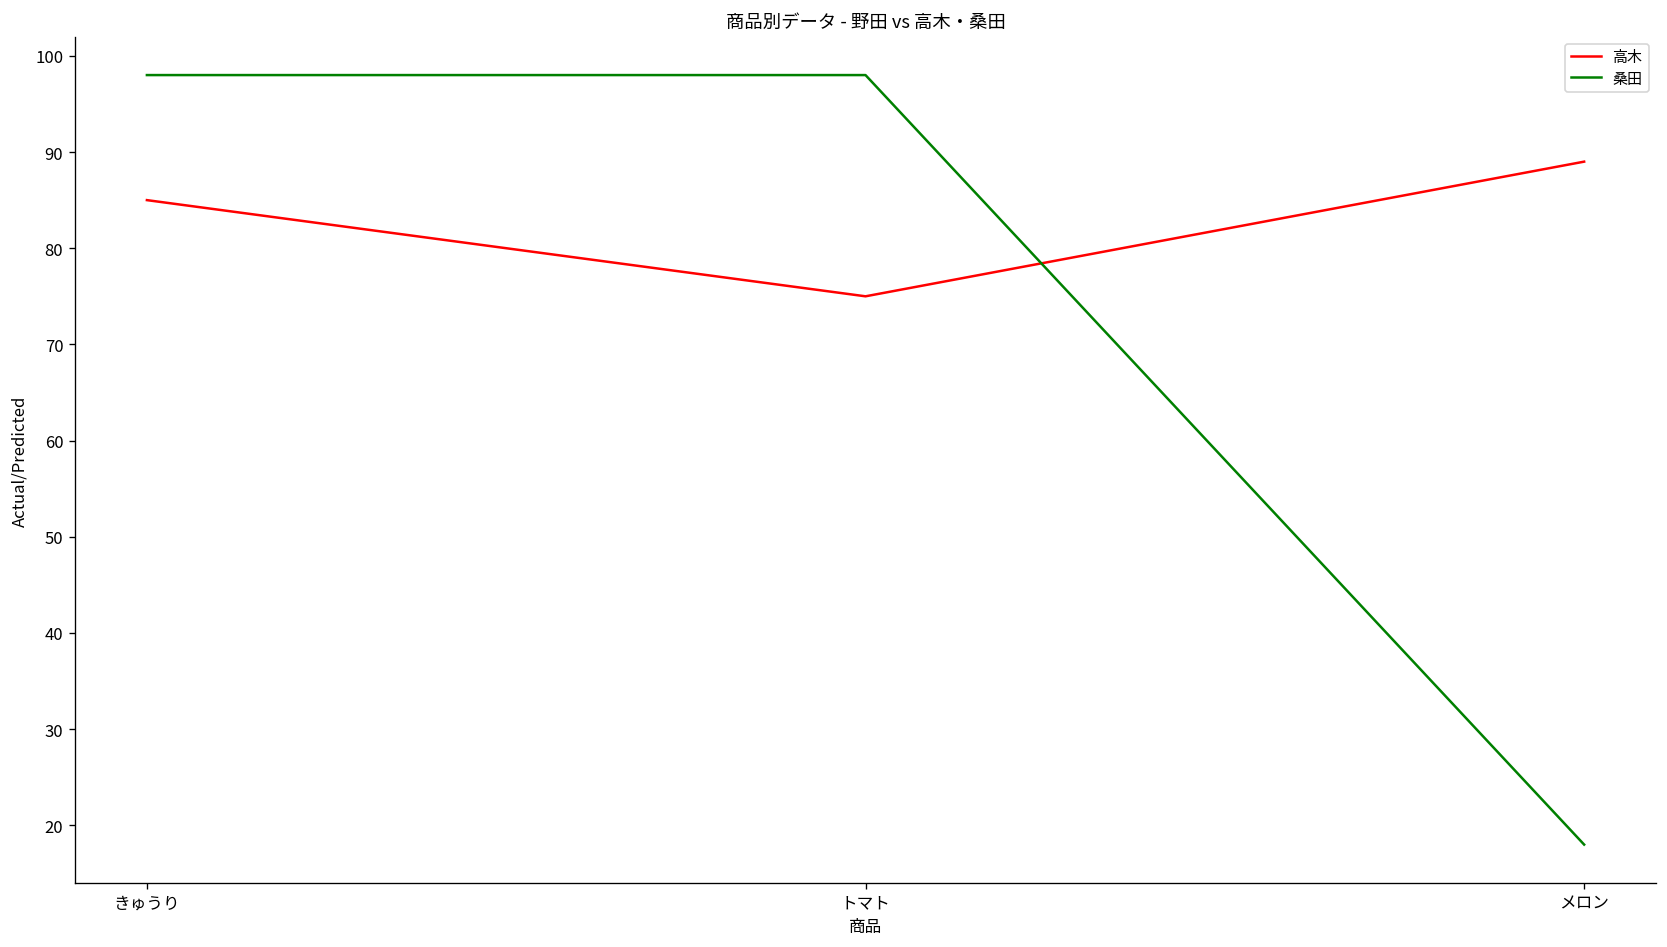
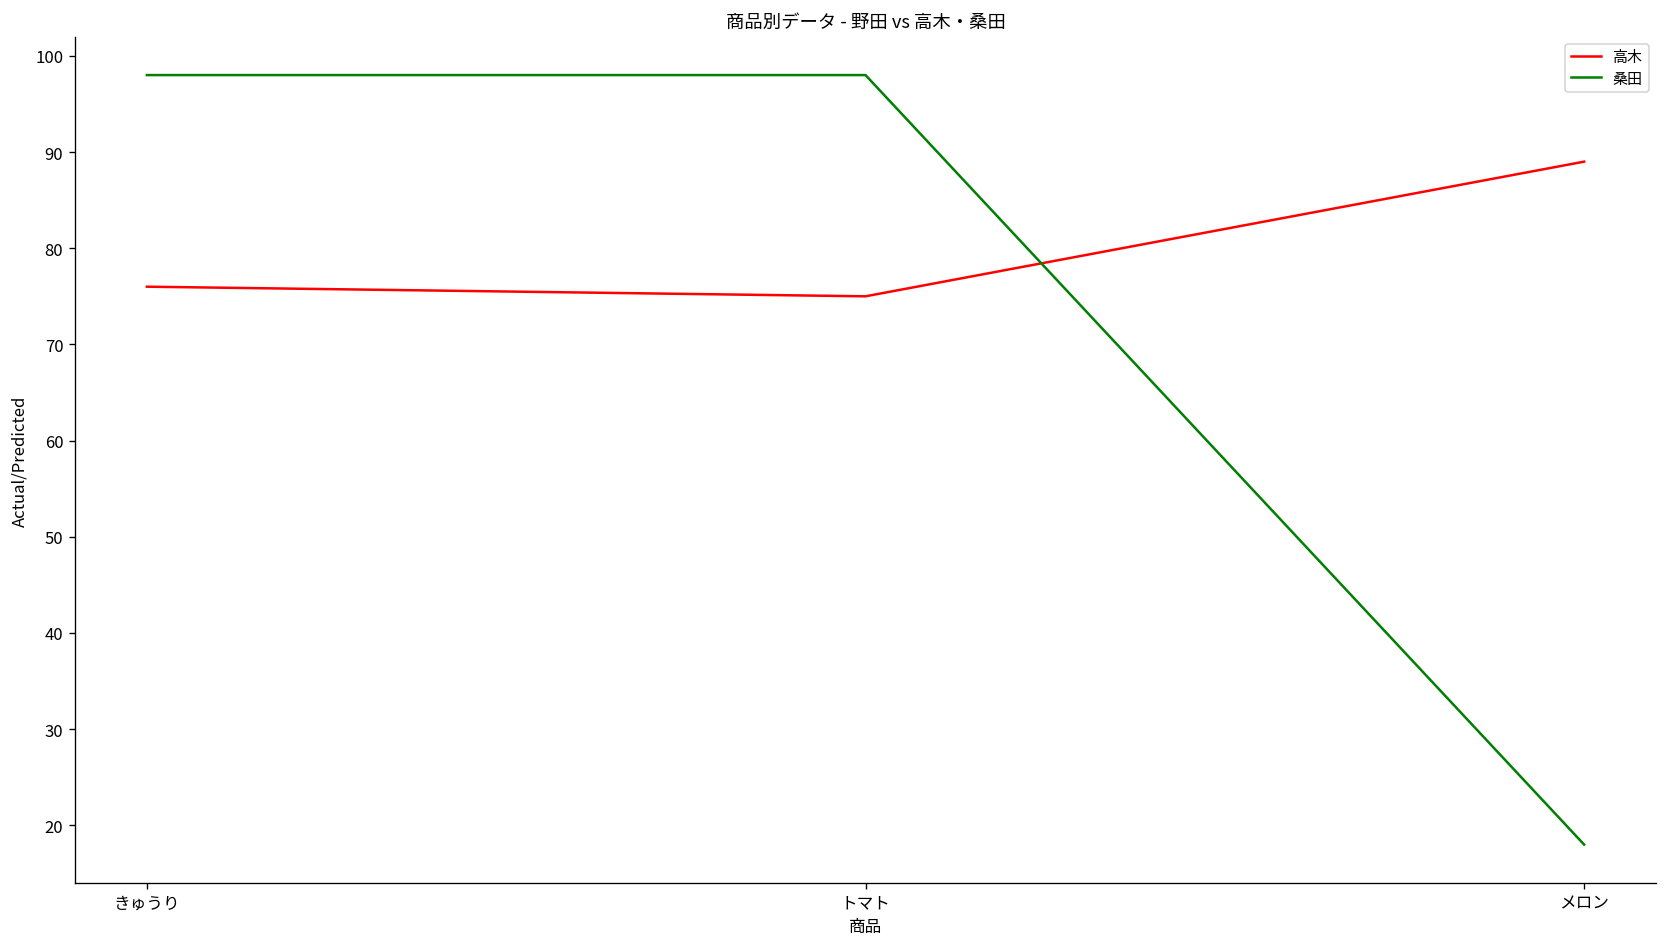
  {
    "高木": {
-     "きゅうり": 85,
+     "きゅうり": 76,
      "トマト": 75,
      "メロン": 89
    },
    "桑田": {
      "きゅうり": 98,
      "トマト": 98,
      "メロン": 18
    }
  }
